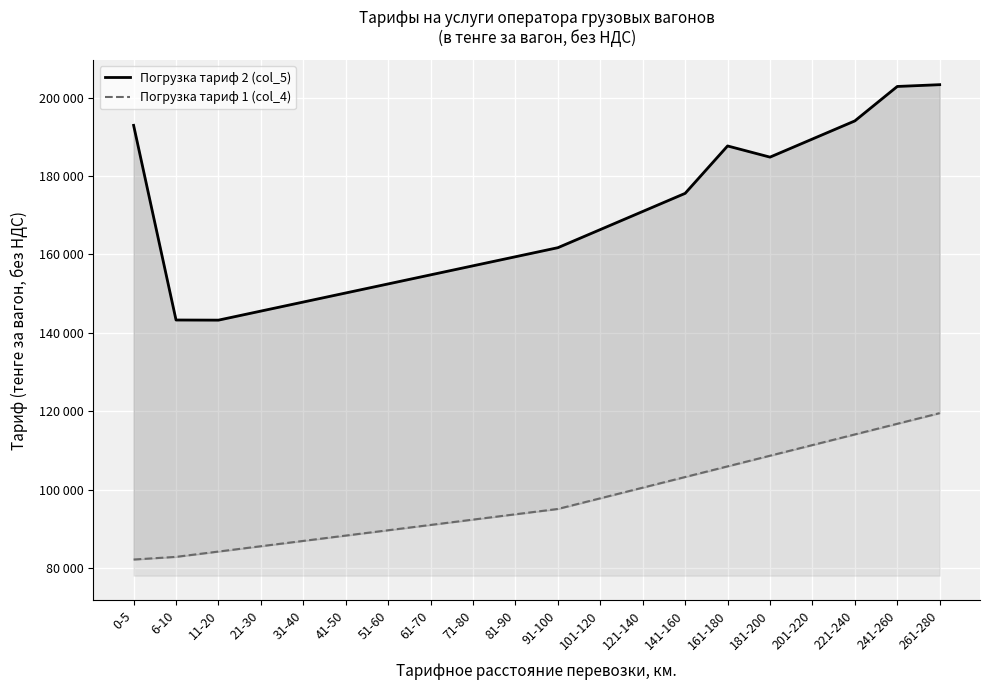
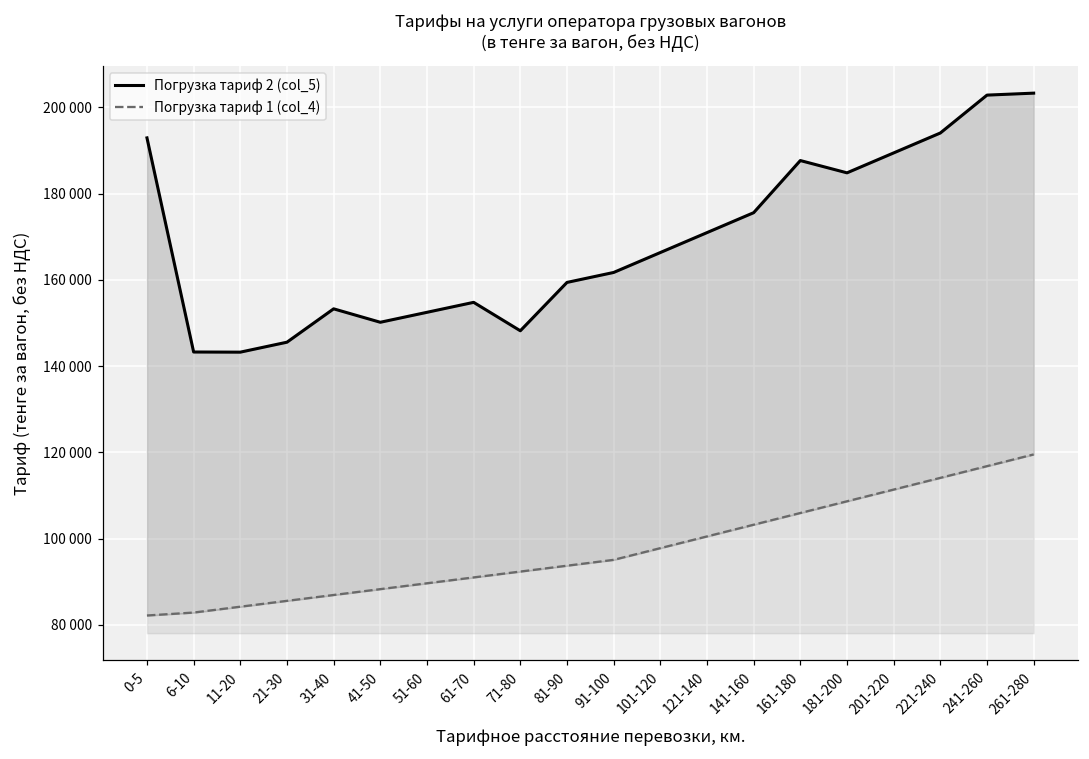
  {
    "Погрузка тариф 2 (col_5)": {
      "0-5": 193000,
      "6-10": 143000,
      "11-20": 143000,
      "21-30": 146000,
-     "31-40": 148000,
+     "31-40": 153000,
      "41-50": 150000,
      "51-60": 152000,
      "61-70": 155000,
-     "71-80": 157000,
+     "71-80": 148000,
      "81-90": 159000,
      "91-100": 162000,
      "101-120": 166000,
      "121-140": 171000,
      "141-160": 176000,
      "161-180": 188000,
      "181-200": 185000,
      "201-220": 189000,
      "221-240": 194000,
      "241-260": 203000,
      "261-280": 203000
    },
    "Погрузка тариф 1 (col_4)": {
      "0-5": 82000,
      "6-10": 83000,
      "11-20": 84000,
      "21-30": 86000,
      "31-40": 87000,
      "41-50": 88000,
      "51-60": 90000,
      "61-70": 91000,
      "71-80": 92000,
      "81-90": 94000,
      "91-100": 95000,
      "101-120": 98000,
      "121-140": 100000,
      "141-160": 103000,
      "161-180": 106000,
      "181-200": 109000,
      "201-220": 111000,
      "221-240": 114000,
      "241-260": 117000,
      "261-280": 120000
    }
  }
